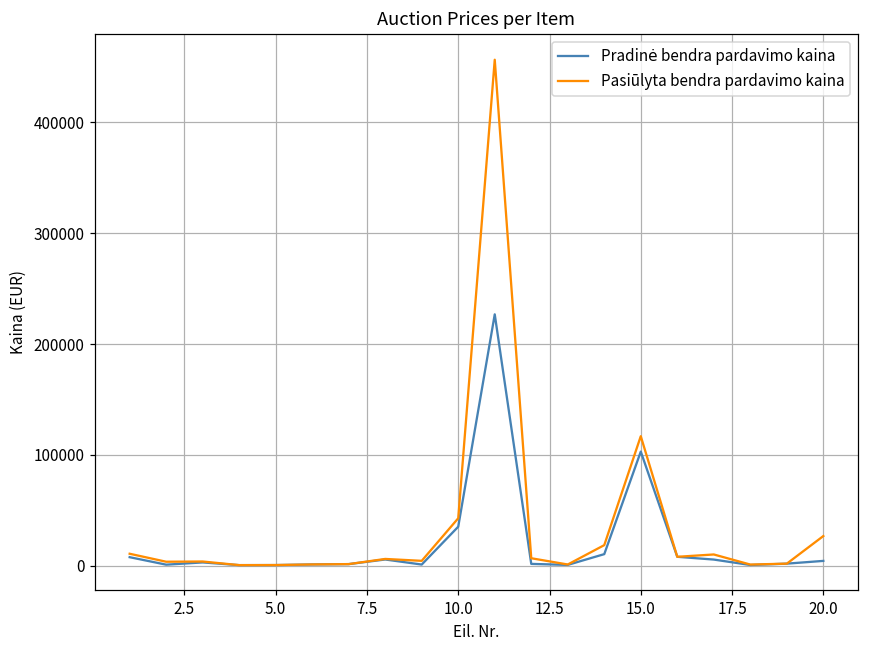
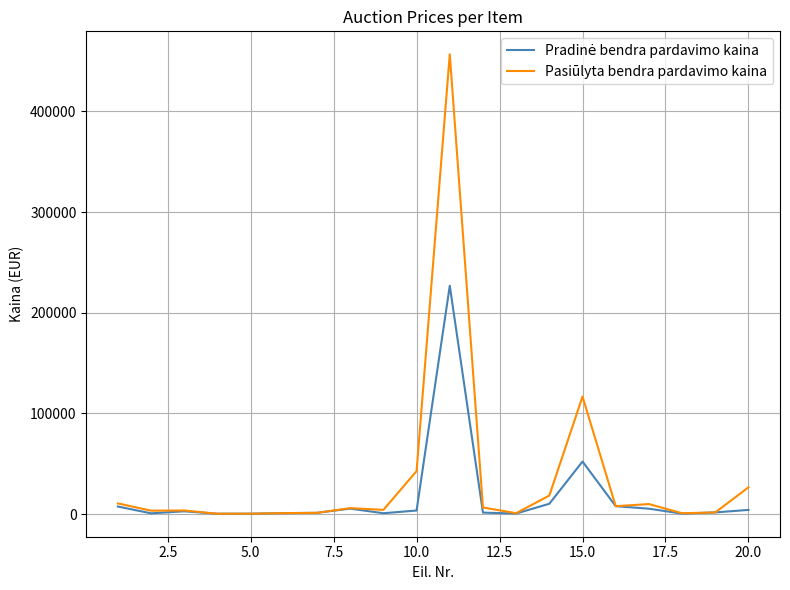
  {
    "Pradinė bendra pardavimo kaina": {
-     "10.0": 35000,
-     "15.0": 103000,
+     "10.0": 4000,
+     "15.0": 52000,
      "20.0": 4000
    },
    "Pasiūlyta bendra pardavimo kaina": {
      "10.0": 43000,
      "15.0": 117000,
      "20.0": 27000
    }
  }
